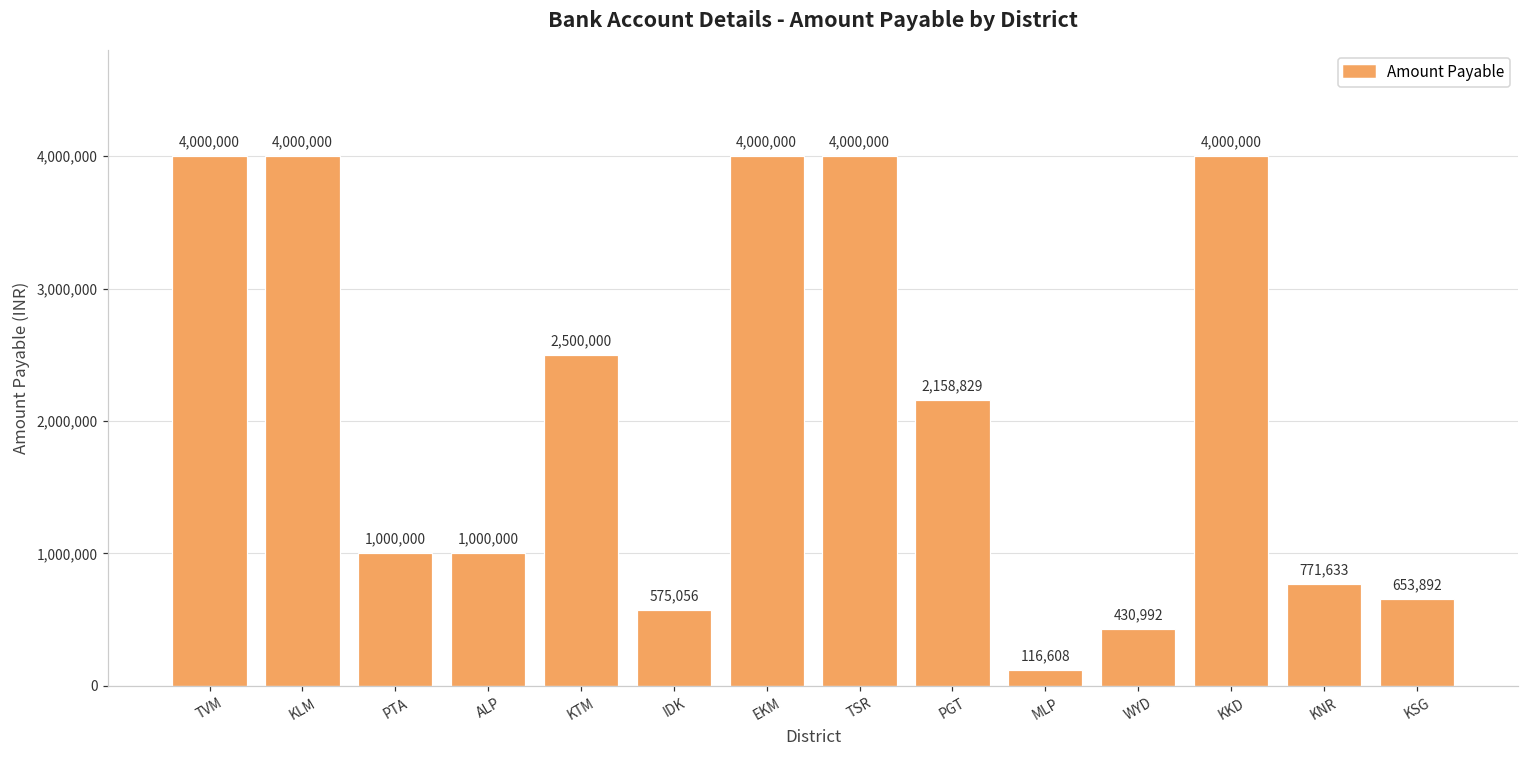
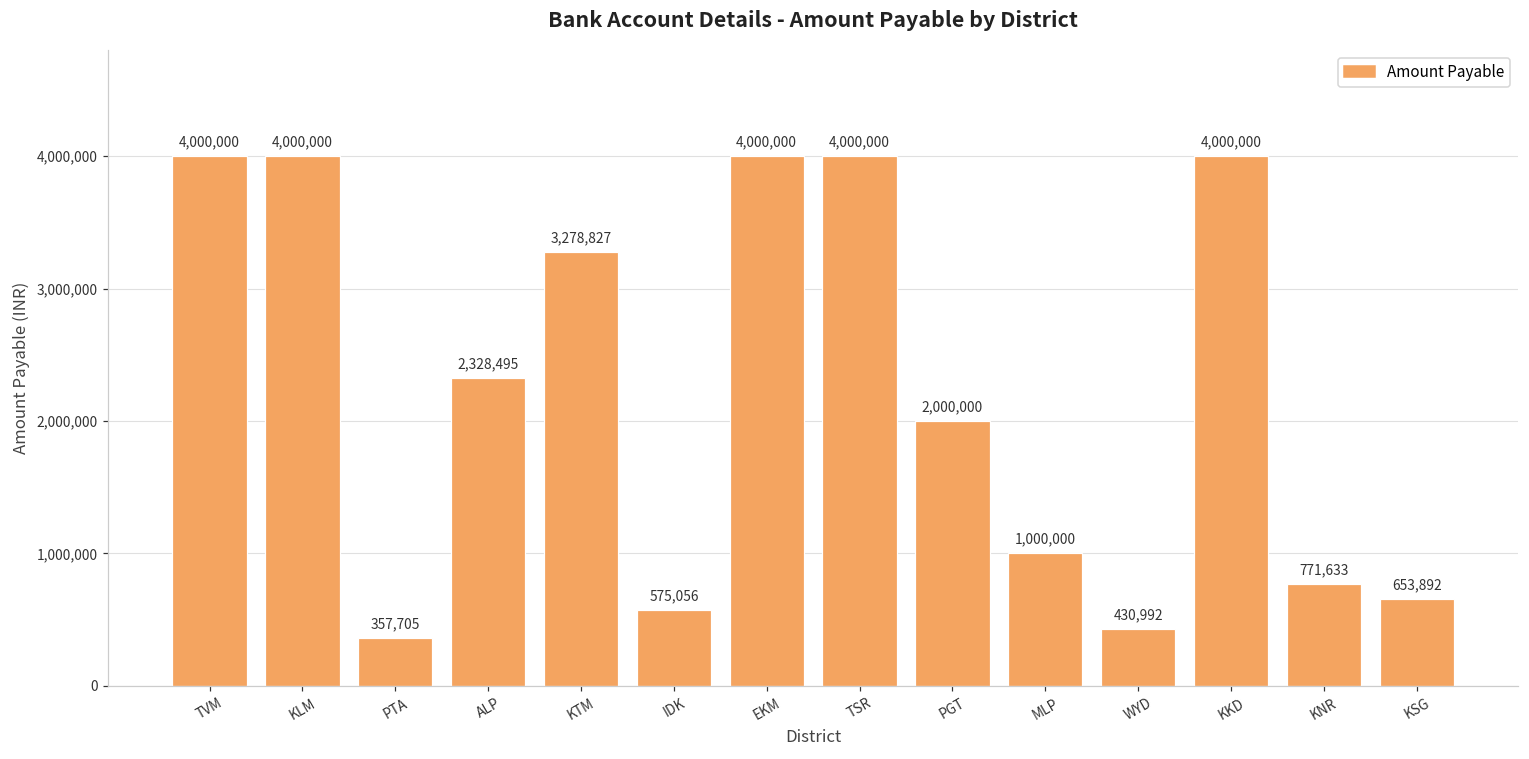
  {
    "TVM": "4,000,000",
    "KLM": "4,000,000",
-   "PTA": "1,000,000",
-   "ALP": "1,000,000",
-   "KTM": "2,500,000",
+   "PTA": "357,705",
+   "ALP": "2,328,495",
+   "KTM": "3,278,827",
    "IDK": "575,056",
    "EKM": "4,000,000",
    "TSR": "4,000,000",
-   "PGT": "2,158,829",
-   "MLP": "116,608",
+   "PGT": "2,000,000",
+   "MLP": "1,000,000",
    "WYD": "430,992",
    "KKD": "4,000,000",
    "KNR": "771,633",
    "KSG": "653,892"
  }
